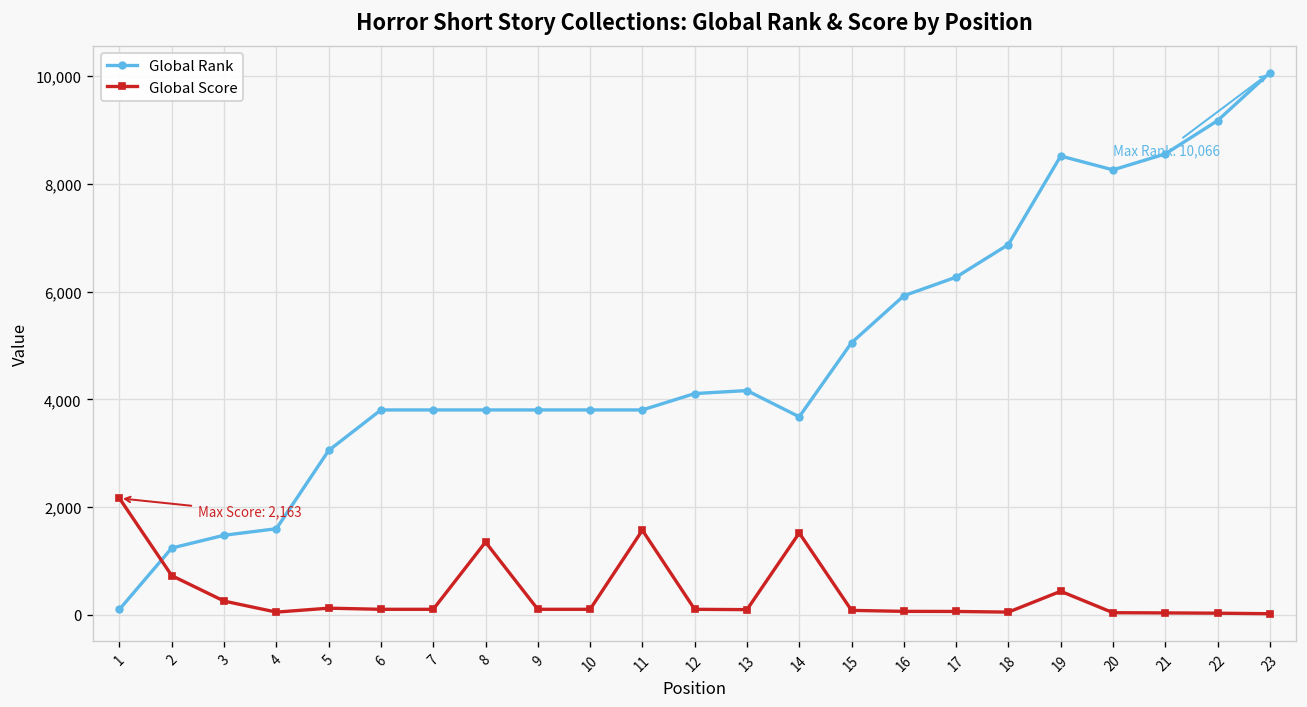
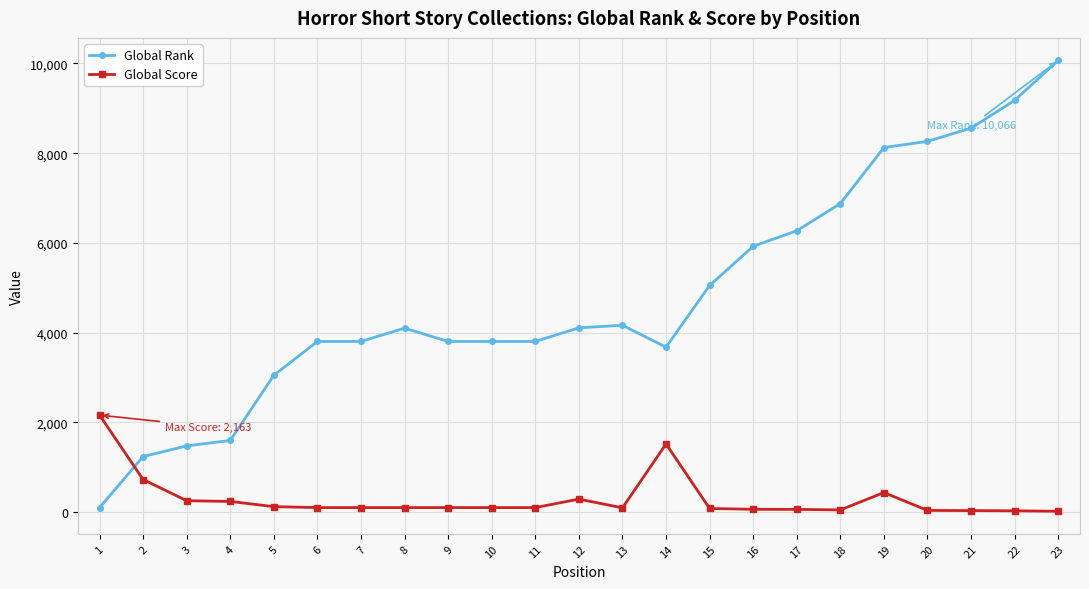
  {
    "Global Rank": {
      "1": "100",
      "2": "1,200",
      "3": "1,500",
      "4": "1,600",
      "5": "3,100",
      "6": "3,800",
      "7": "3,800",
-     "8": "3,800",
+     "8": "4,100",
      "9": "3,800",
      "10": "3,800",
      "11": "3,800",
      "12": "4,100",
      "13": "4,200",
      "14": "3,700",
      "15": "5,100",
      "16": "5,900",
      "17": "6,300",
      "18": "6,900",
-     "19": "8,500",
+     "19": "8,100",
      "20": "8,300",
      "23": "10,100"
    },
    "Global Score": {
      "2": "700",
      "3": "300",
-     "4": "100",
+     "4": "200",
      "5": "100",
      "6": "100",
      "7": "100",
-     "8": "1,400",
+     "8": "100",
      "9": "100",
      "10": "100",
-     "11": "1,600",
-     "12": "100",
+     "11": "100",
+     "12": "300",
      "13": "100",
      "14": "1,500",
      "15": "100",
      "16": "100",
      "17": "100",
      "18": "100",
      "19": "400",
      "20": "0",
      "21": "0",
      "22": "0",
      "23": "0"
    }
  }
